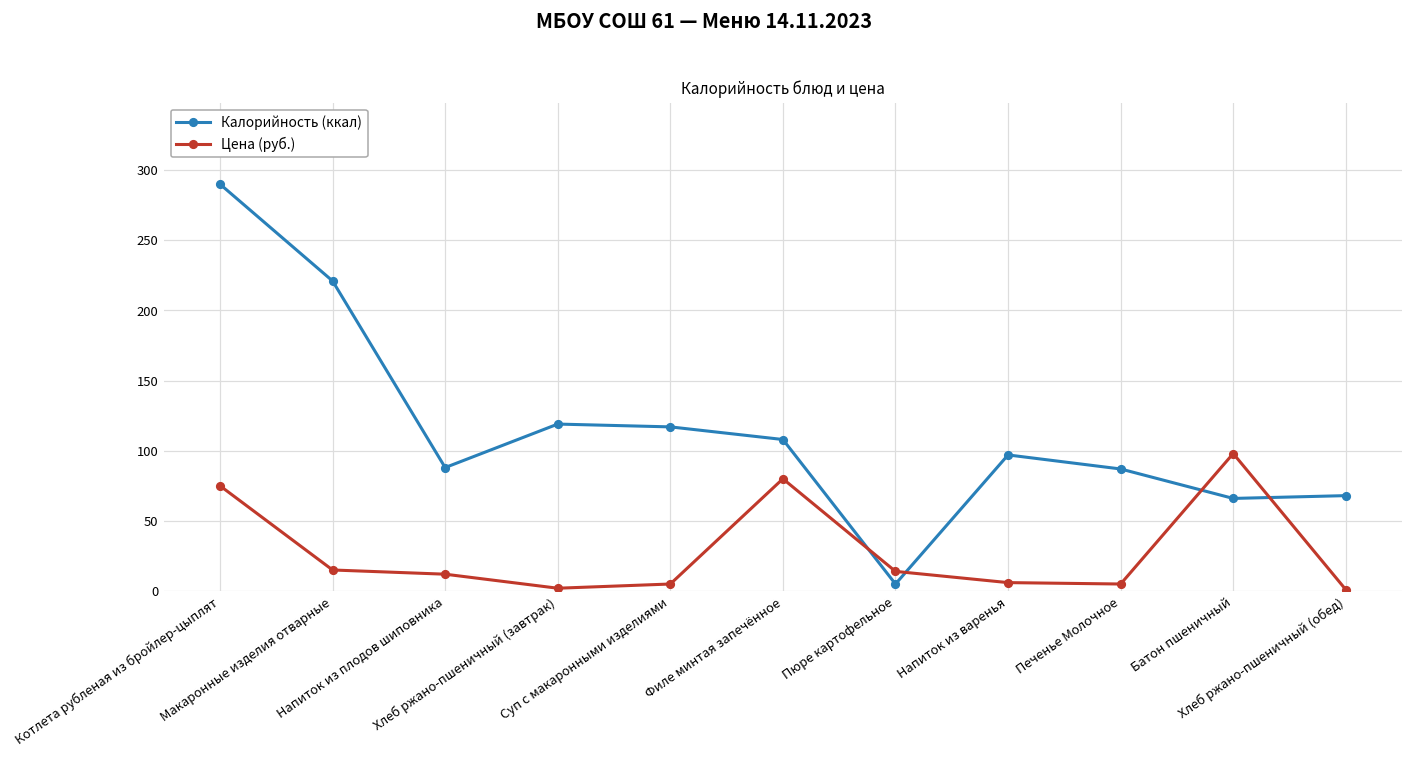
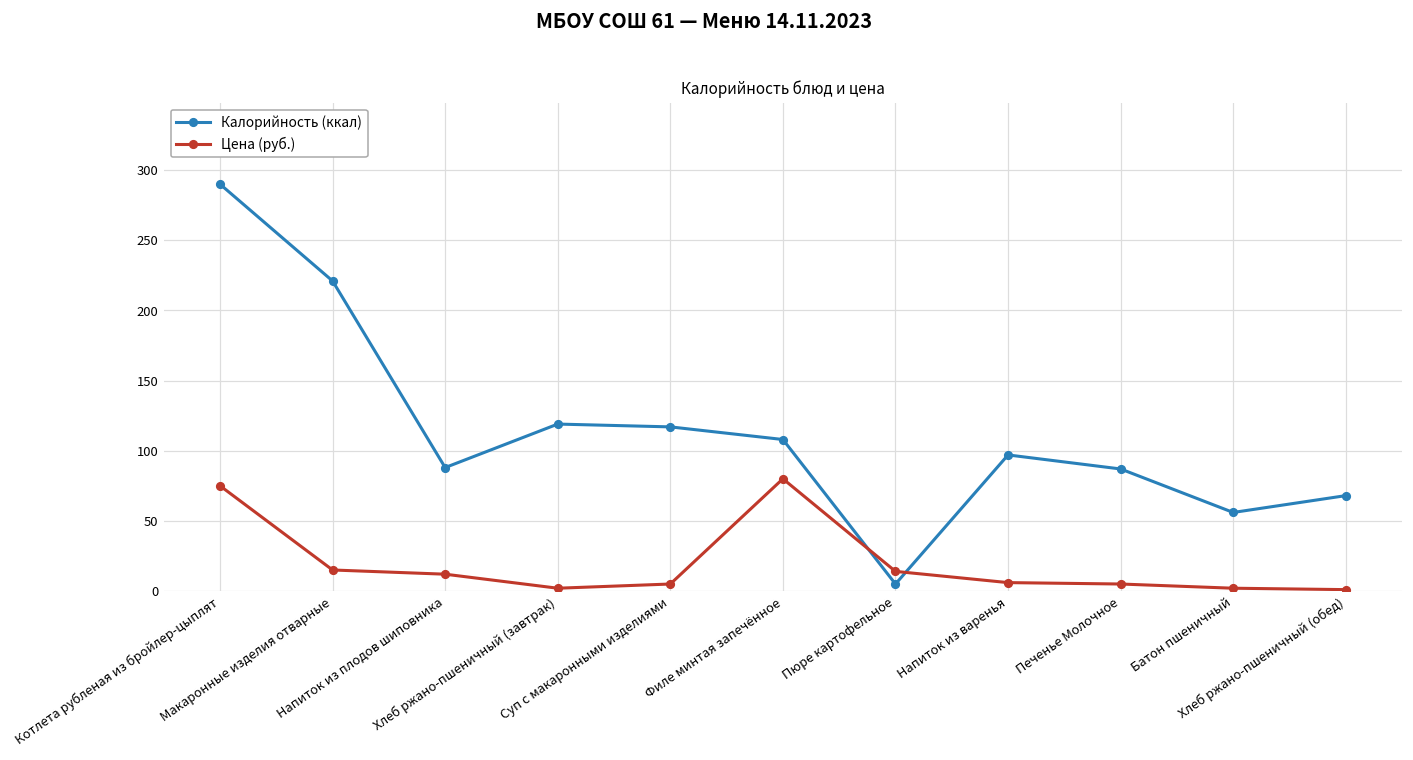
  {
    "Калорийность (ккал)": {
      "Котлета рубленая из бройлер-цыплят": 290,
      "Макаронные изделия отварные": 221,
      "Напиток из плодов шиповника": 88,
      "Хлеб ржано-пшеничный (завтрак)": 119,
      "Суп с макаронными изделиями": 117,
      "Филе минтая запечённое": 108,
      "Пюре картофельное": 5,
      "Напиток из варенья": 97,
      "Печенье Молочное": 87,
-     "Батон пшеничный": 66,
+     "Батон пшеничный": 56,
      "Хлеб ржано-пшеничный (обед)": 68
    },
    "Цена (руб.)": {
      "Котлета рубленая из бройлер-цыплят": 75,
      "Макаронные изделия отварные": 15,
      "Напиток из плодов шиповника": 12,
      "Хлеб ржано-пшеничный (завтрак)": 2,
      "Суп с макаронными изделиями": 5,
      "Филе минтая запечённое": 80,
      "Пюре картофельное": 14,
      "Напиток из варенья": 6,
      "Печенье Молочное": 5,
-     "Батон пшеничный": 98,
+     "Батон пшеничный": 2,
      "Хлеб ржано-пшеничный (обед)": 1
    }
  }
